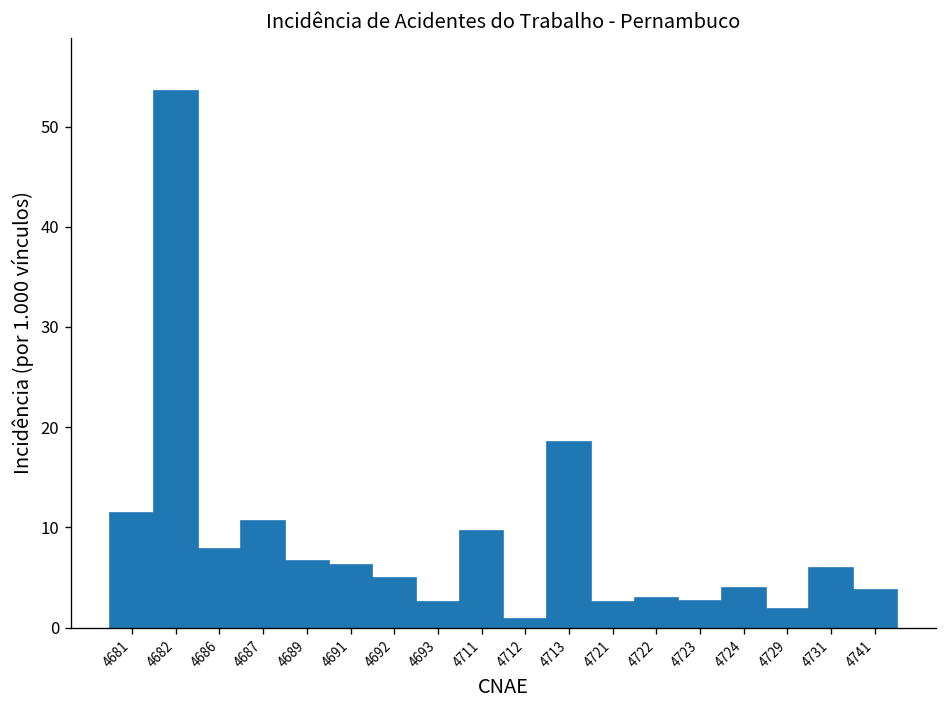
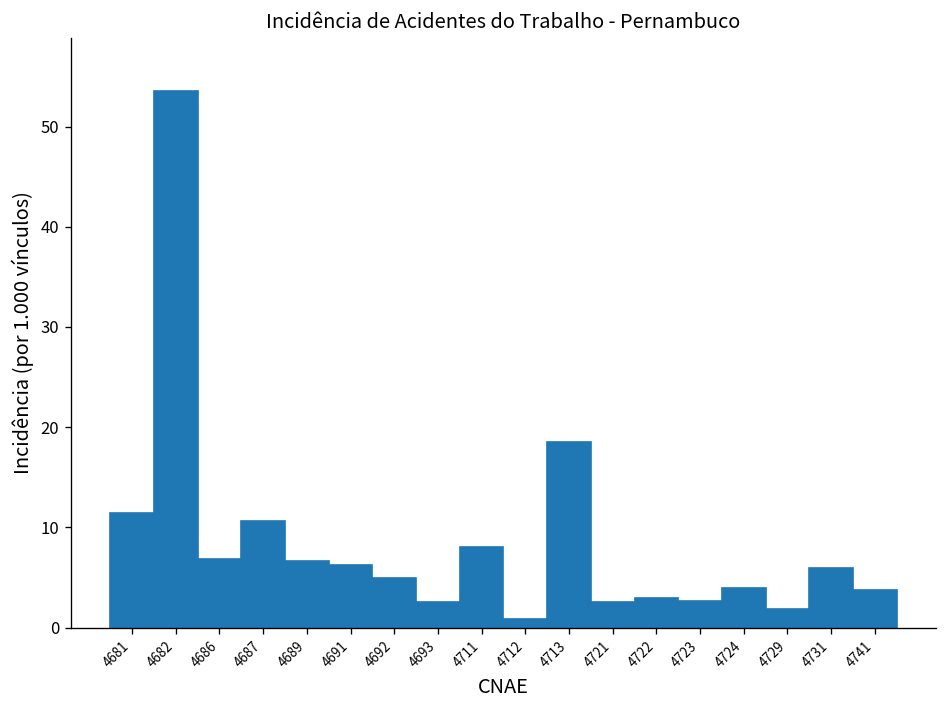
  {
    "4681": 11,
    "4682": 54,
-   "4686": 8,
+   "4686": 7,
    "4687": 11,
    "4689": 7,
    "4691": 6,
    "4692": 5,
    "4693": 3,
-   "4711": 10,
+   "4711": 8,
    "4712": 1,
    "4713": 18,
    "4721": 3,
    "4722": 3,
    "4723": 3,
    "4724": 4,
    "4729": 2,
    "4731": 6,
    "4741": 4
  }
